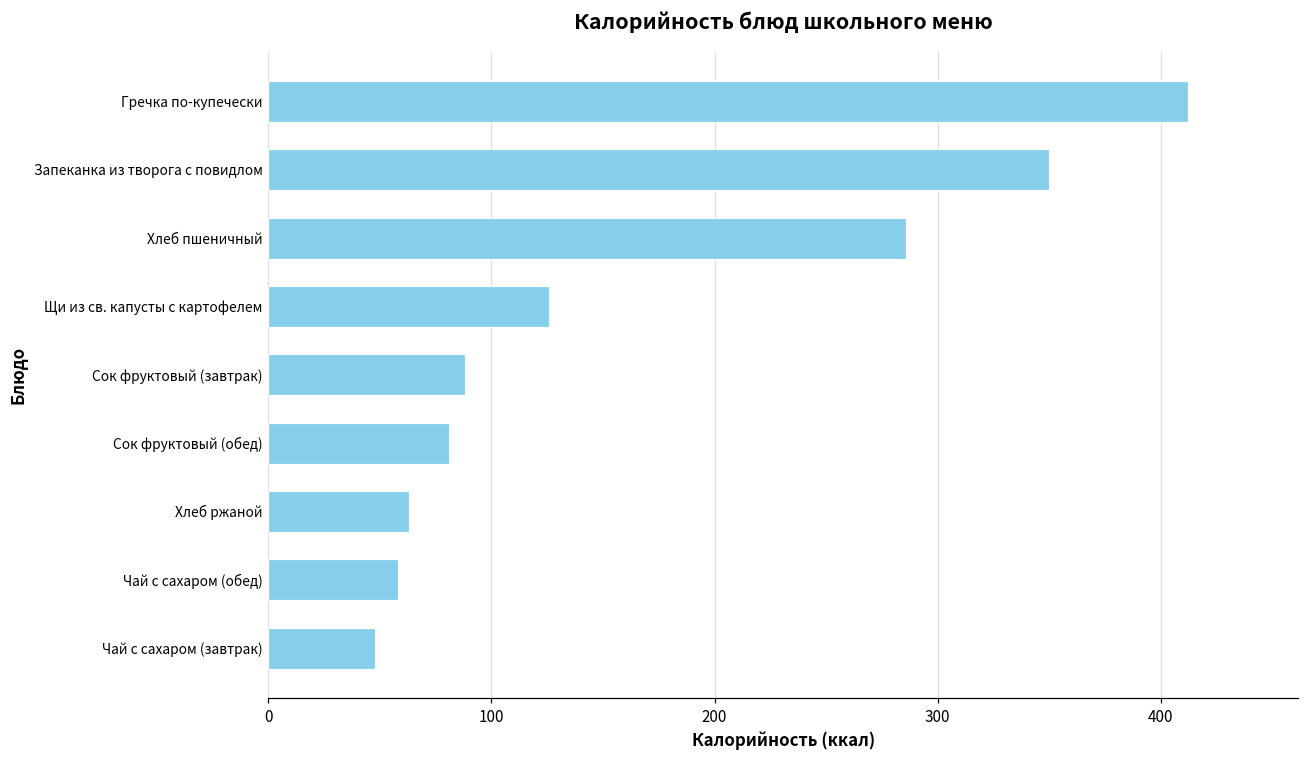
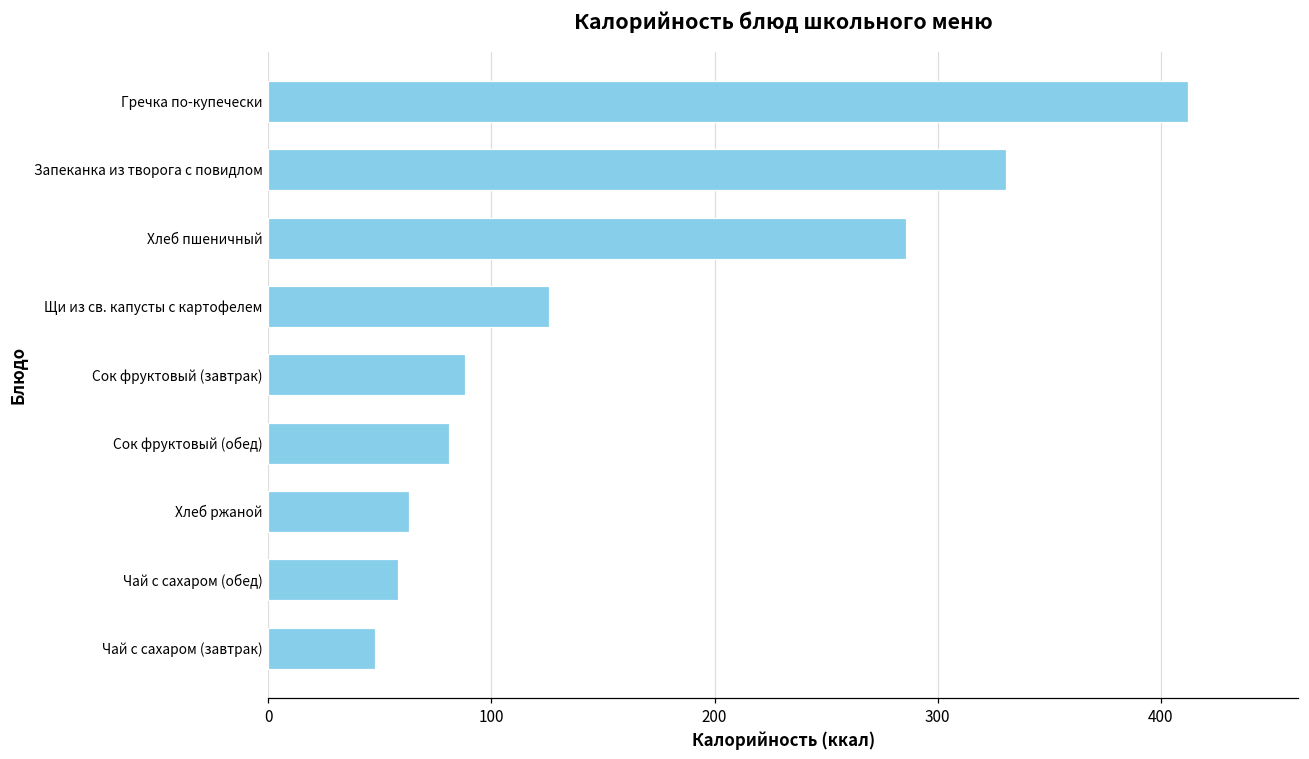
  {
    "Гречка по-купечески": 412,
-   "Запеканка из творога с повидлом": 350,
+   "Запеканка из творога с повидлом": 330,
    "Хлеб пшеничный": 286,
    "Щи из св. капусты с картофелем": 126,
    "Сок фруктовый (завтрак)": 88,
    "Сок фруктовый (обед)": 81,
    "Хлеб ржаной": 63,
    "Чай с сахаром (обед)": 58,
    "Чай с сахаром (завтрак)": 48
  }
